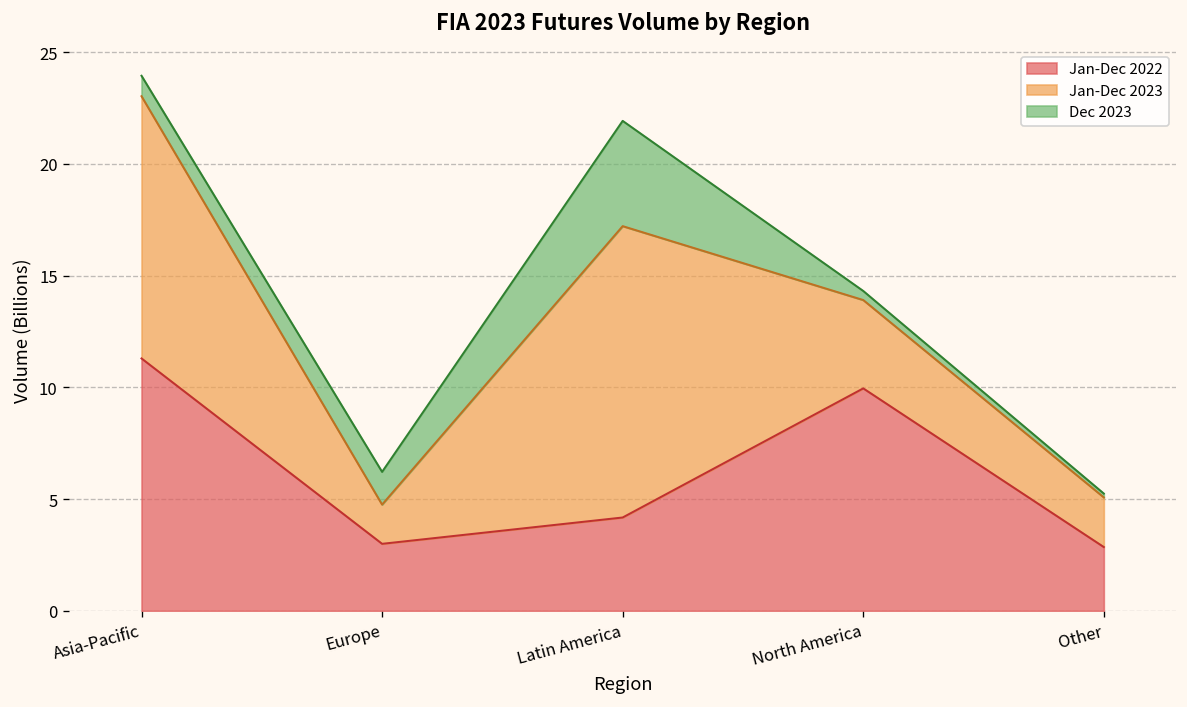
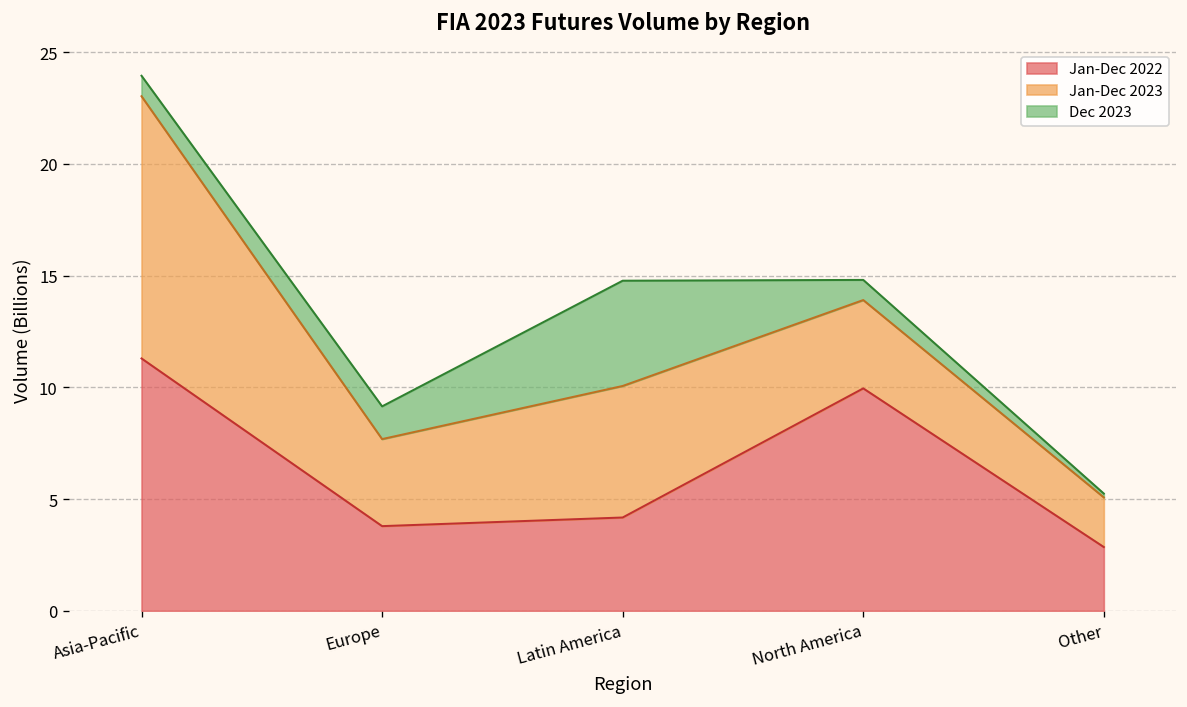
  {
    "Jan-Dec 2022": {
      "Asia-Pacific": 11.3,
-     "Europe": 3.0,
+     "Europe": 3.8,
      "Latin America": 4.2,
      "North America": 10.0,
      "Other": 2.9
    },
    "Jan-Dec 2023": {
      "Asia-Pacific": 11.7,
-     "Europe": 1.8,
-     "Latin America": 13.0,
+     "Europe": 3.9,
+     "Latin America": 5.9,
      "North America": 4.0,
      "Other": 2.2
    },
    "Dec 2023": {
      "Asia-Pacific": 0.9,
      "Europe": 1.5,
      "Latin America": 4.7,
-     "North America": 0.4,
+     "North America": 0.9,
      "Other": 0.2
    }
  }
